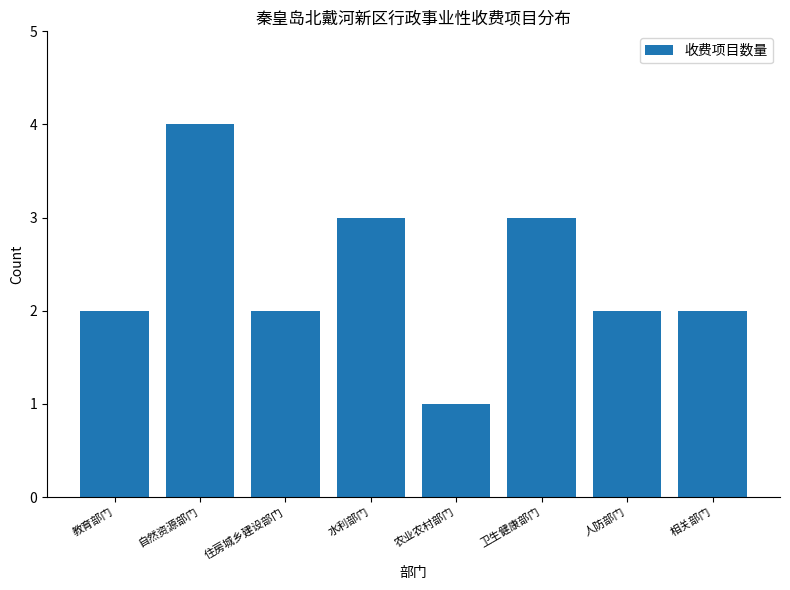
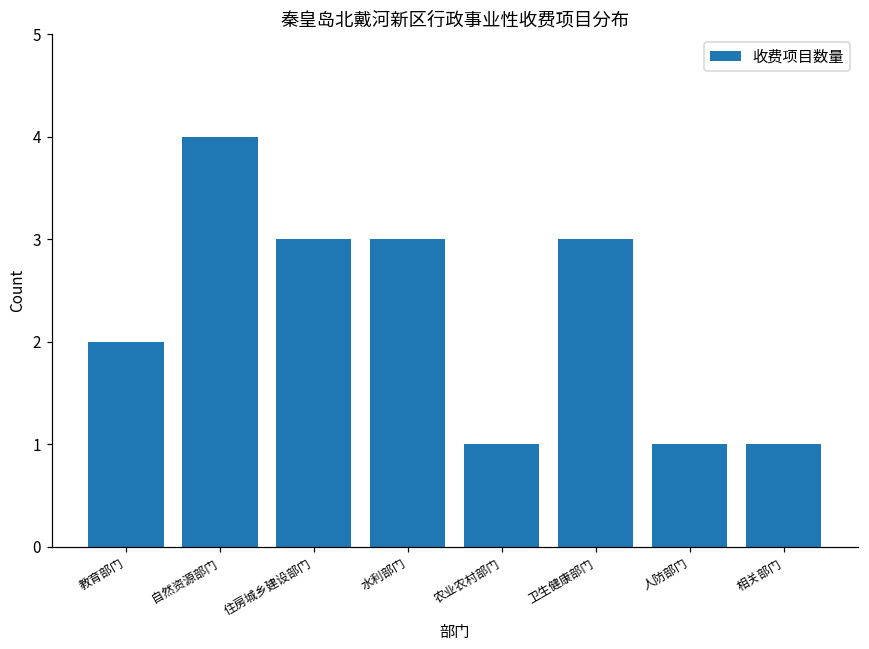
  {
    "教育部门": 2,
    "自然资源部门": 4,
-   "住房城乡建设部门": 2,
+   "住房城乡建设部门": 3,
    "水利部门": 3,
    "农业农村部门": 1,
    "卫生健康部门": 3,
-   "人防部门": 2,
-   "相关部门": 2
+   "人防部门": 1,
+   "相关部门": 1
  }
